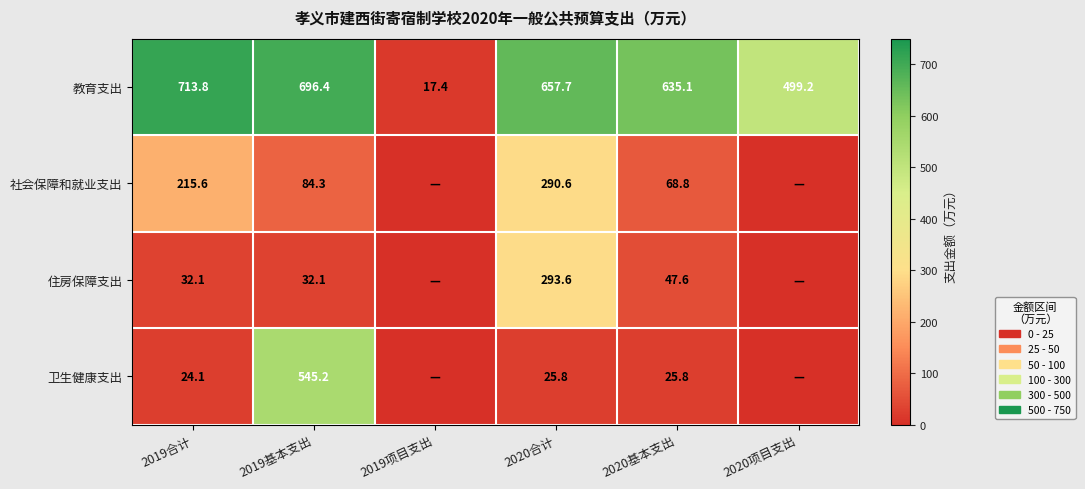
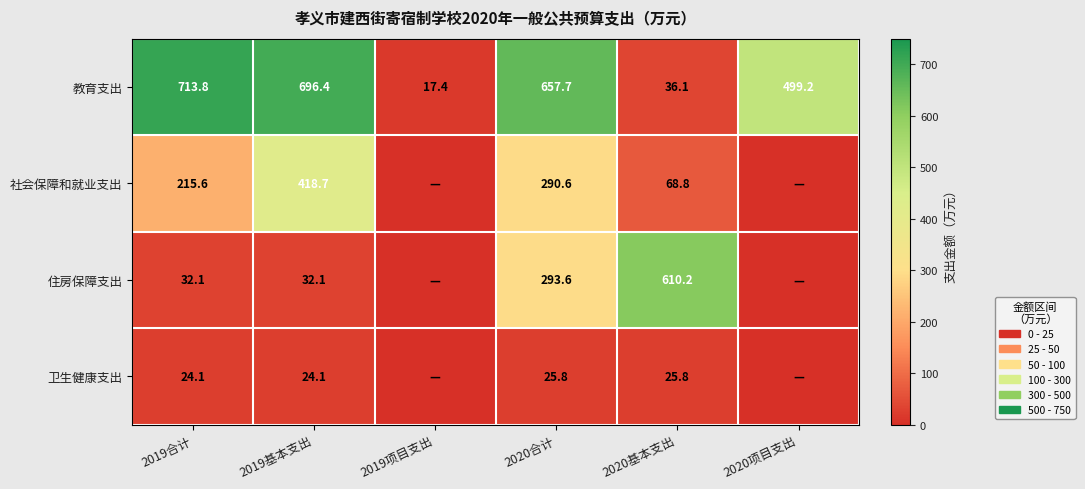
  {
    "教育支出": {
      "2019合计": 713.8,
      "2019基本支出": 696.4,
      "2019项目支出": 17.4,
      "2020合计": 657.7,
-     "2020基本支出": 635.1,
+     "2020基本支出": 36.1,
      "2020项目支出": 499.2
    },
    "社会保障和就业支出": {
      "2019合计": 215.6,
-     "2019基本支出": 84.3,
+     "2019基本支出": 418.7,
      "2020合计": 290.6,
      "2020基本支出": 68.8
    },
    "住房保障支出": {
      "2019合计": 32.1,
      "2019基本支出": 32.1,
      "2020合计": 293.6,
-     "2020基本支出": 47.6
+     "2020基本支出": 610.2
    },
    "卫生健康支出": {
      "2019合计": 24.1,
-     "2019基本支出": 545.2,
+     "2019基本支出": 24.1,
      "2020合计": 25.8,
      "2020基本支出": 25.8
    }
  }
